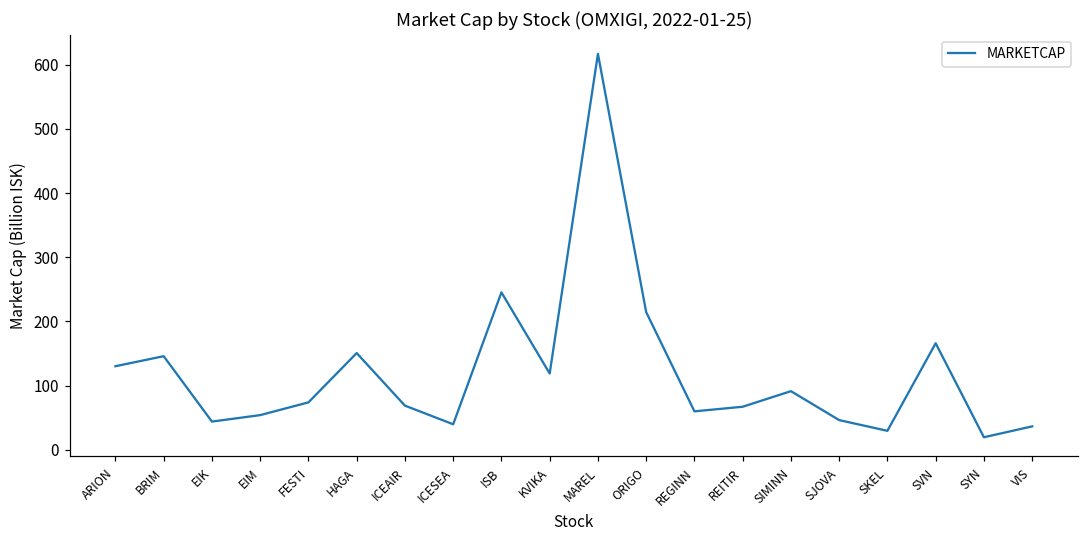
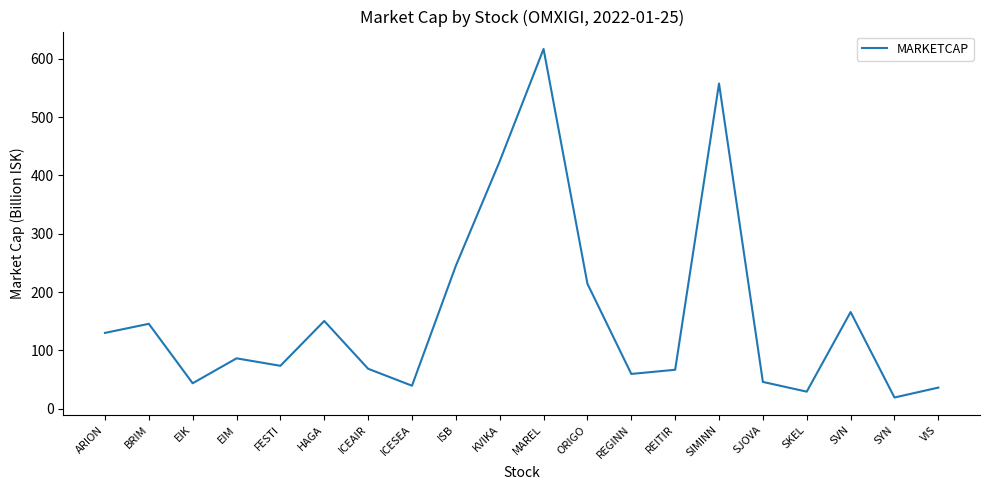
  {
    "ARION": 130,
    "BRIM": 150,
    "EIK": 40,
-   "EIM": 50,
+   "EIM": 90,
    "FESTI": 70,
    "HAGA": 150,
    "ICEAIR": 70,
    "ICESEA": 40,
    "ISB": 250,
-   "KVIKA": 120,
+   "KVIKA": 420,
    "MAREL": 620,
    "ORIGO": 210,
    "REGINN": 60,
    "REITIR": 70,
-   "SIMINN": 90,
+   "SIMINN": 560,
    "SJOVA": 50,
    "SKEL": 30,
    "SVN": 170,
    "SYN": 20,
    "VIS": 40
  }
